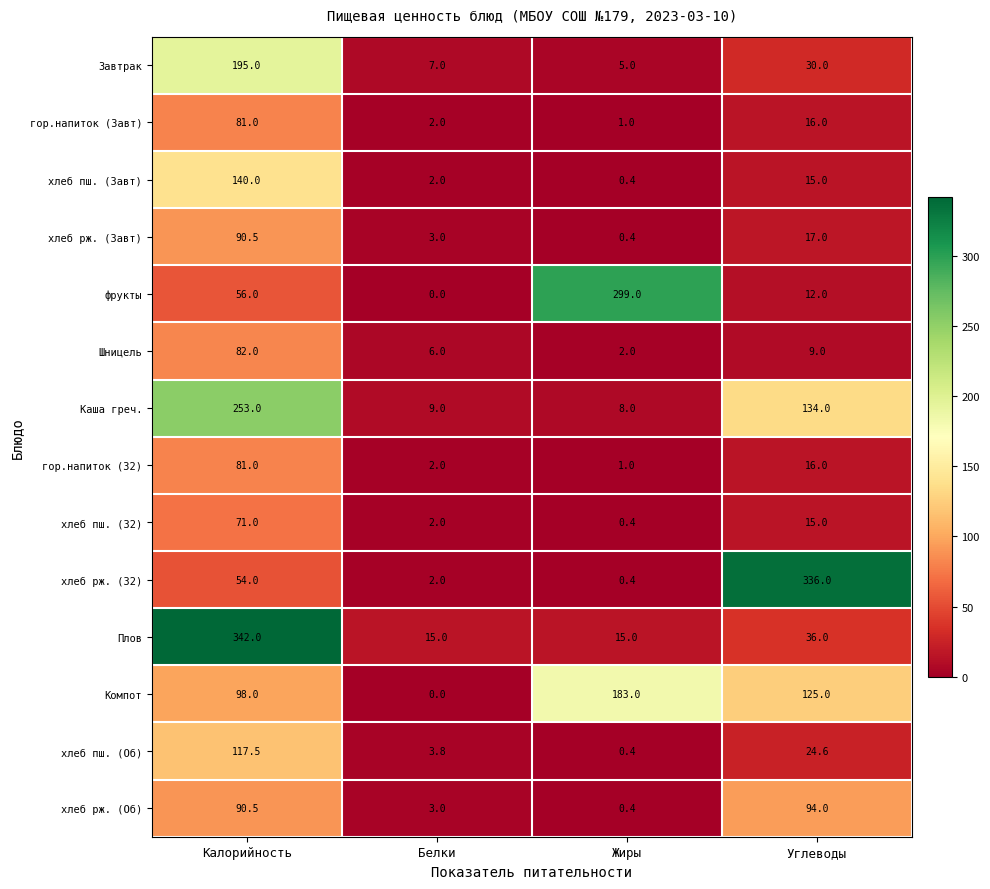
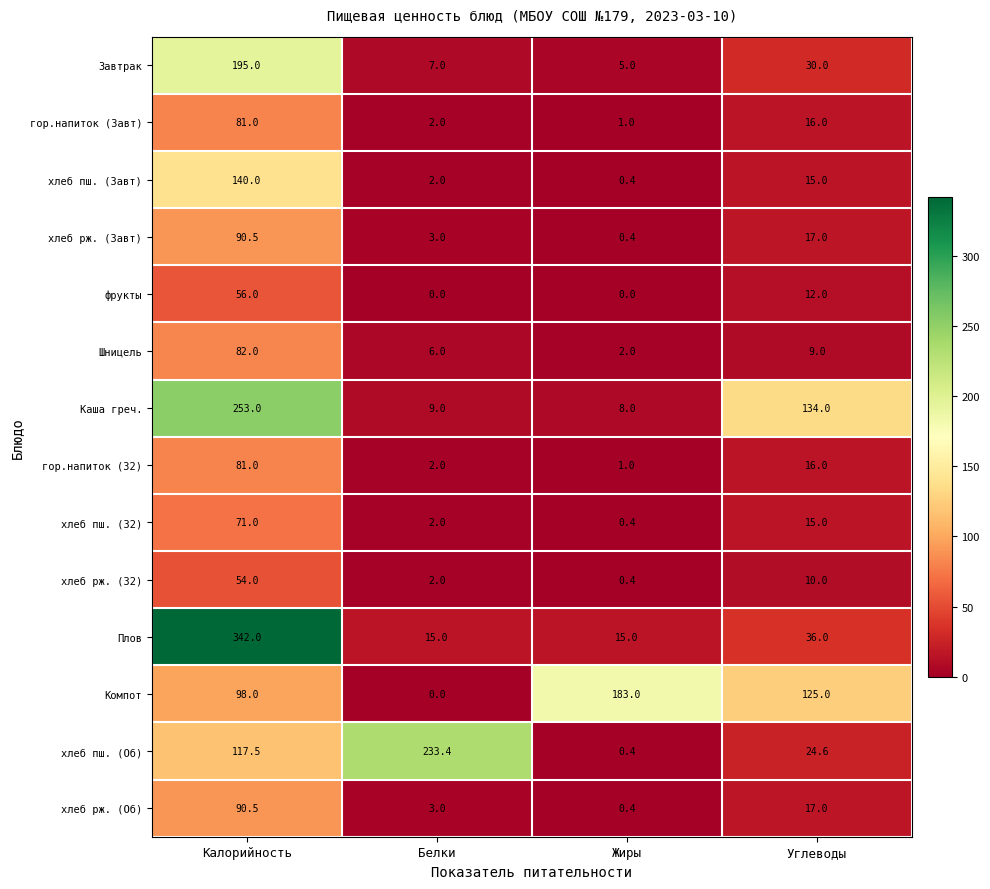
  {
    "Завтрак": {
      "Калорийность": 195.0,
      "Белки": 7.0,
      "Жиры": 5.0,
      "Углеводы": 30.0
    },
    "гор.напиток (Завт)": {
      "Калорийность": 81.0,
      "Белки": 2.0,
      "Жиры": 1.0,
      "Углеводы": 16.0
    },
    "хлеб пш. (Завт)": {
      "Калорийность": 140.0,
      "Белки": 2.0,
      "Жиры": 0.4,
      "Углеводы": 15.0
    },
    "хлеб рж. (Завт)": {
      "Калорийность": 90.5,
      "Белки": 3.0,
      "Жиры": 0.4,
      "Углеводы": 17.0
    },
    "фрукты": {
      "Калорийность": 56.0,
      "Белки": 0.0,
-     "Жиры": 299.0,
+     "Жиры": 0.0,
      "Углеводы": 12.0
    },
    "Шницель": {
      "Калорийность": 82.0,
      "Белки": 6.0,
      "Жиры": 2.0,
      "Углеводы": 9.0
    },
    "Каша греч.": {
      "Калорийность": 253.0,
      "Белки": 9.0,
      "Жиры": 8.0,
      "Углеводы": 134.0
    },
    "гор.напиток (З2)": {
      "Калорийность": 81.0,
      "Белки": 2.0,
      "Жиры": 1.0,
      "Углеводы": 16.0
    },
    "хлеб пш. (З2)": {
      "Калорийность": 71.0,
      "Белки": 2.0,
      "Жиры": 0.4,
      "Углеводы": 15.0
    },
    "хлеб рж. (З2)": {
      "Калорийность": 54.0,
      "Белки": 2.0,
      "Жиры": 0.4,
-     "Углеводы": 336.0
+     "Углеводы": 10.0
    },
    "Плов": {
      "Калорийность": 342.0,
      "Белки": 15.0,
      "Жиры": 15.0,
      "Углеводы": 36.0
    },
    "Компот": {
      "Калорийность": 98.0,
      "Белки": 0.0,
      "Жиры": 183.0,
      "Углеводы": 125.0
    },
    "хлеб пш. (Об)": {
      "Калорийность": 117.5,
-     "Белки": 3.8,
+     "Белки": 233.4,
      "Жиры": 0.4,
      "Углеводы": 24.6
    },
    "хлеб рж. (Об)": {
      "Калорийность": 90.5,
      "Белки": 3.0,
      "Жиры": 0.4,
-     "Углеводы": 94.0
+     "Углеводы": 17.0
    }
  }
